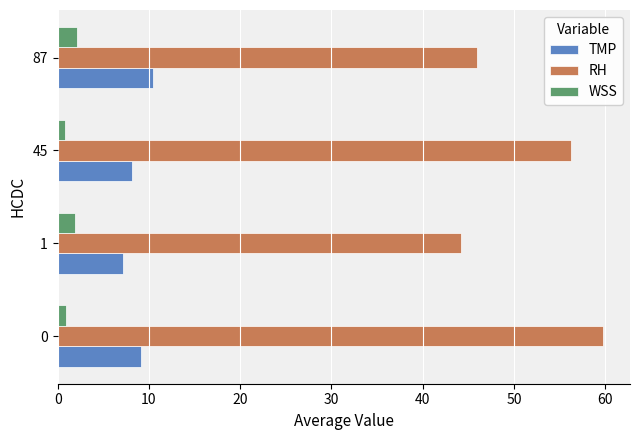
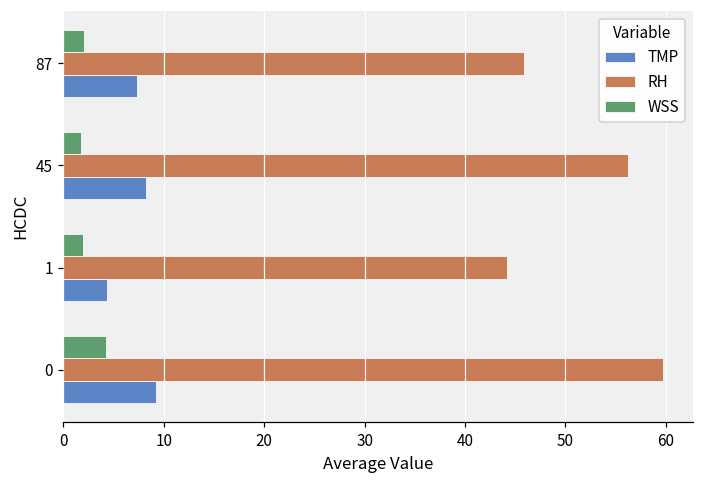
  {
    "TMP": {
-     "87": 10,
+     "87": 7,
      "45": 8,
-     "1": 7,
+     "1": 4,
      "0": 9
    },
    "RH": {
      "87": 46,
      "45": 56,
      "1": 44,
      "0": 60
    },
    "WSS": {
      "87": 2,
-     "45": 1,
+     "45": 2,
      "1": 2,
-     "0": 1
+     "0": 4
    }
  }
